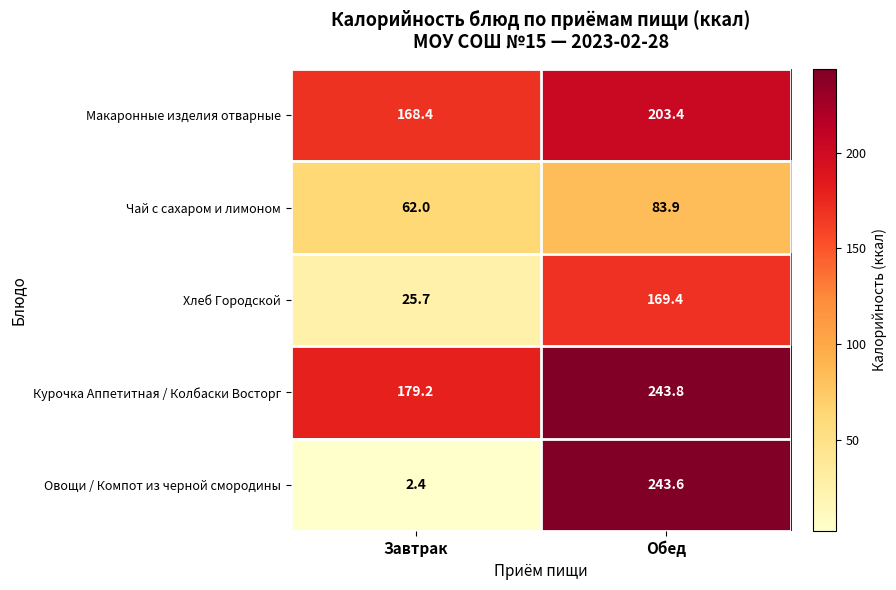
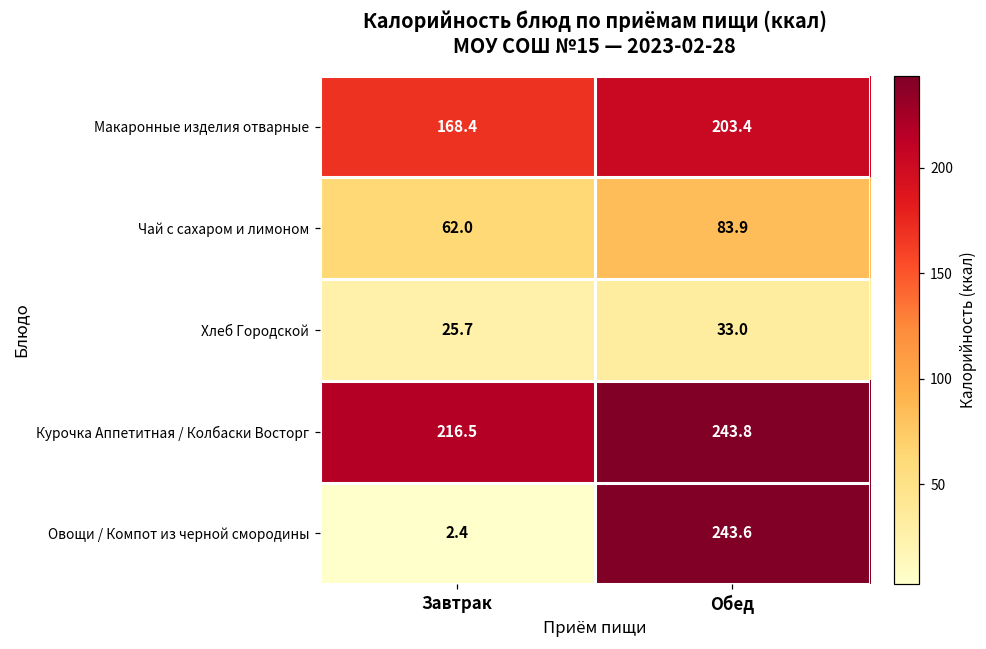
  {
    "Макаронные изделия отварные": {
      "Завтрак": 168.4,
      "Обед": 203.4
    },
    "Чай с сахаром и лимоном": {
      "Завтрак": 62.0,
      "Обед": 83.9
    },
    "Хлеб Городской": {
      "Завтрак": 25.7,
-     "Обед": 169.4
+     "Обед": 33.0
    },
    "Курочка Аппетитная / Колбаски Восторг": {
-     "Завтрак": 179.2,
+     "Завтрак": 216.5,
      "Обед": 243.8
    },
    "Овощи / Компот из черной смородины": {
      "Завтрак": 2.4,
      "Обед": 243.6
    }
  }
